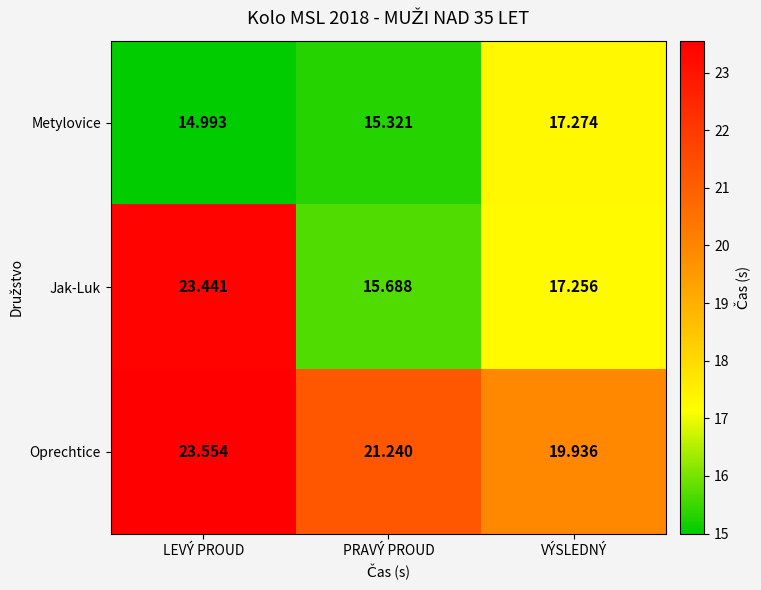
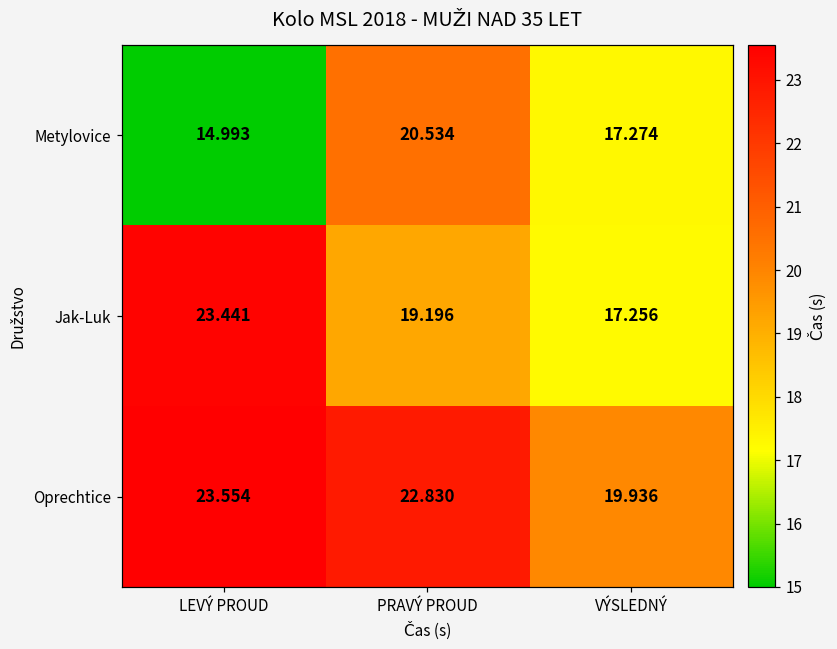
  {
    "Metylovice": {
      "LEVÝ PROUD": 14.993,
-     "PRAVÝ PROUD": 15.321,
+     "PRAVÝ PROUD": 20.534,
      "VÝSLEDNÝ": 17.274
    },
    "Jak-Luk": {
      "LEVÝ PROUD": 23.441,
-     "PRAVÝ PROUD": 15.688,
+     "PRAVÝ PROUD": 19.196,
      "VÝSLEDNÝ": 17.256
    },
    "Oprechtice": {
      "LEVÝ PROUD": 23.554,
-     "PRAVÝ PROUD": 21.240,
+     "PRAVÝ PROUD": 22.830,
      "VÝSLEDNÝ": 19.936
    }
  }
